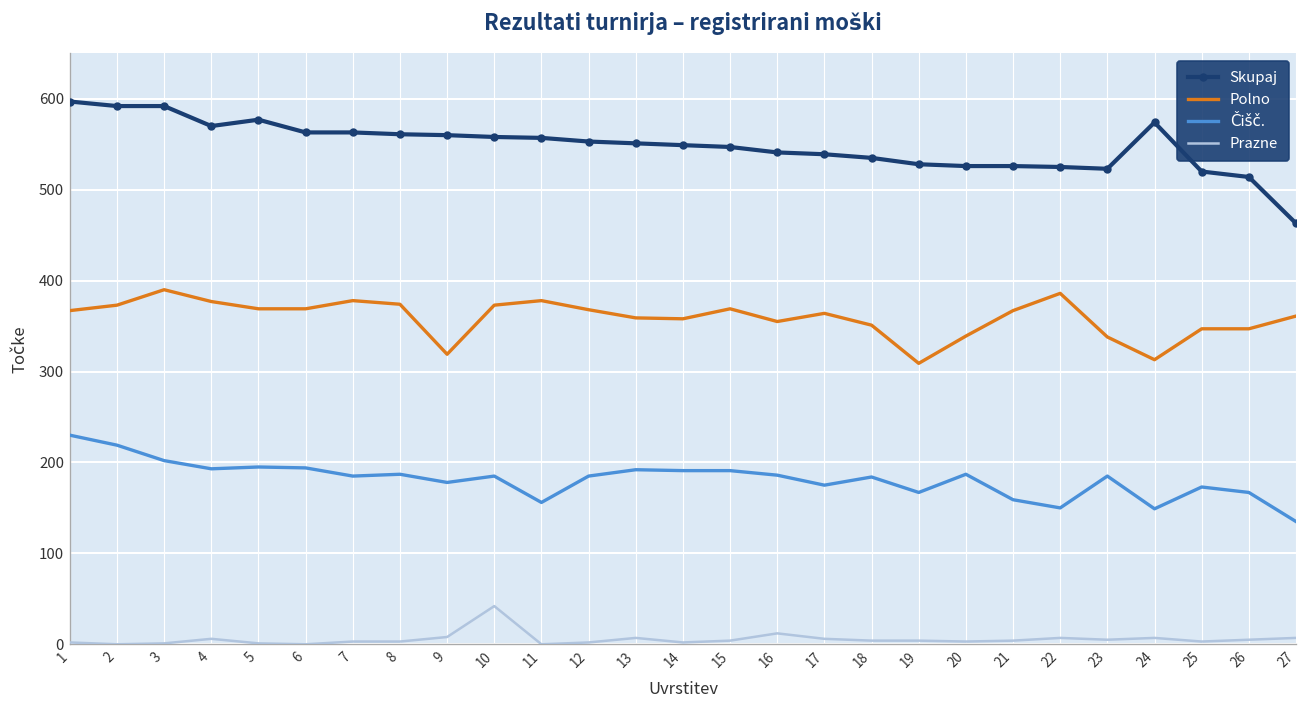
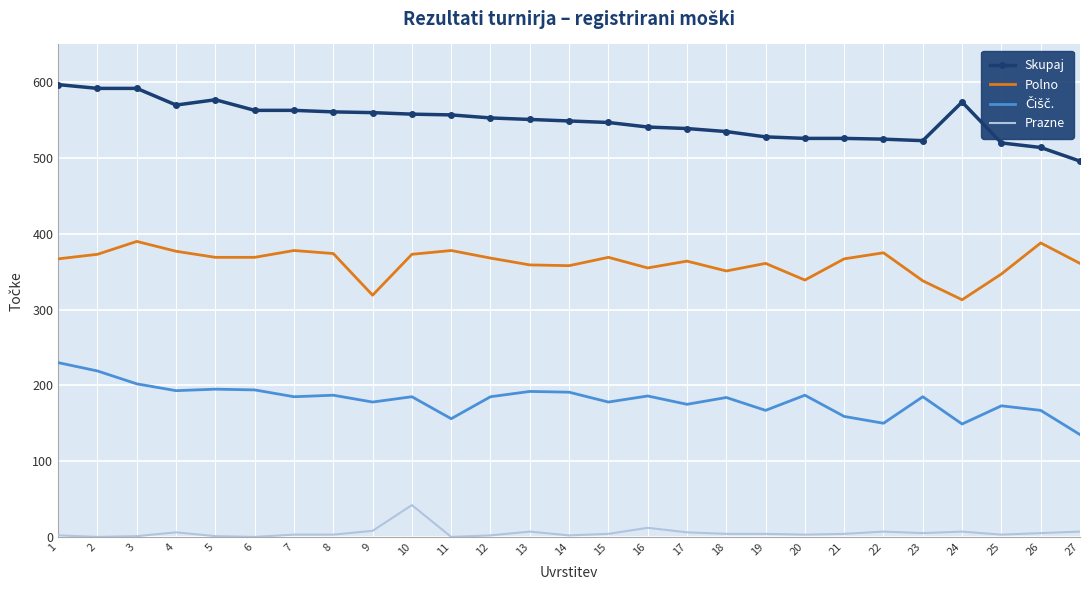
  {
    "Skupaj": {
      "1": 600,
      "2": 590,
      "3": 590,
      "4": 570,
      "5": 580,
      "6": 560,
      "7": 560,
      "8": 560,
      "9": 560,
      "10": 560,
      "11": 560,
      "12": 550,
      "13": 550,
      "14": 550,
      "15": 550,
      "16": 540,
      "17": 540,
      "18": 540,
      "19": 530,
      "20": 530,
      "21": 530,
      "22": 530,
      "23": 520,
      "24": 570,
      "25": 520,
      "26": 510,
-     "27": 460
+     "27": 500
    },
    "Polno": {
      "1": 370,
      "2": 370,
      "3": 390,
      "4": 380,
      "5": 370,
      "6": 370,
      "7": 380,
      "8": 370,
      "9": 320,
      "10": 370,
      "11": 380,
      "12": 370,
      "13": 360,
      "14": 360,
      "15": 370,
      "16": 360,
      "17": 360,
      "18": 350,
-     "19": 310,
+     "19": 360,
      "20": 340,
      "21": 370,
-     "22": 390,
+     "22": 380,
      "23": 340,
      "24": 310,
      "25": 350,
-     "26": 350,
+     "26": 390,
      "27": 360
    },
    "Čišč.": {
      "1": 230,
      "2": 220,
      "3": 200,
      "4": 190,
      "5": 200,
      "6": 190,
      "7": 190,
      "8": 190,
      "9": 180,
      "10": 190,
      "11": 160,
      "12": 190,
      "13": 190,
      "14": 190,
-     "15": 190,
+     "15": 180,
      "16": 190,
      "17": 180,
      "18": 180,
      "19": 170,
      "20": 190,
      "21": 160,
      "22": 150,
      "23": 190,
      "24": 150,
      "25": 170,
      "26": 170,
      "27": 140
    },
    "Prazne": {
      "1": 0,
      "2": 0,
      "3": 0,
      "4": 10,
      "5": 0,
      "6": 0,
      "7": 0,
      "8": 0,
      "9": 10,
      "10": 40,
      "11": 0,
      "12": 0,
      "13": 10,
      "14": 0,
      "15": 0,
      "16": 10,
      "17": 10,
      "18": 0,
      "19": 0,
      "20": 0,
      "21": 0,
      "22": 10,
      "23": 10,
      "24": 10,
      "25": 0,
      "26": 10,
      "27": 10
    }
  }
